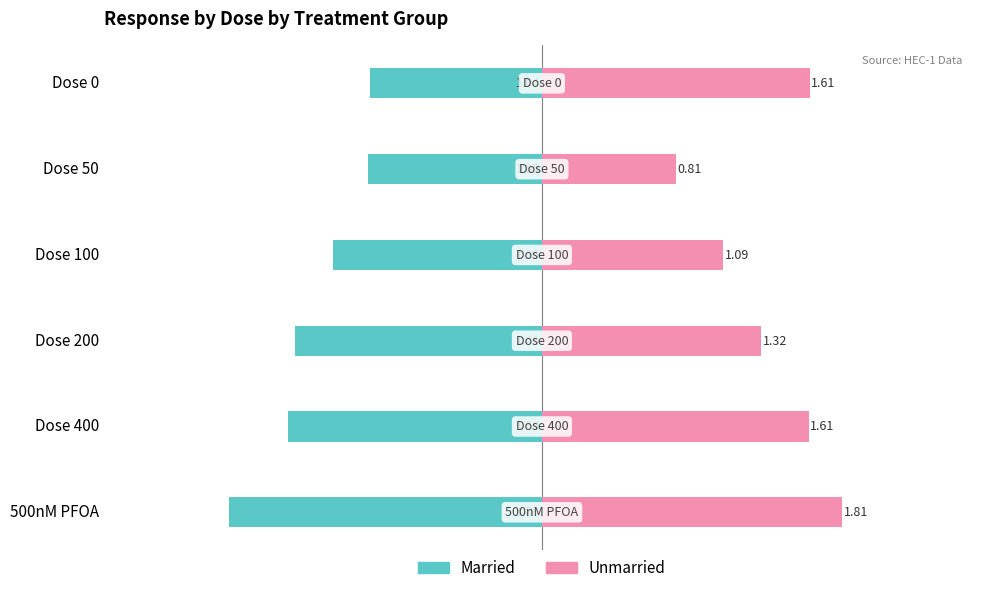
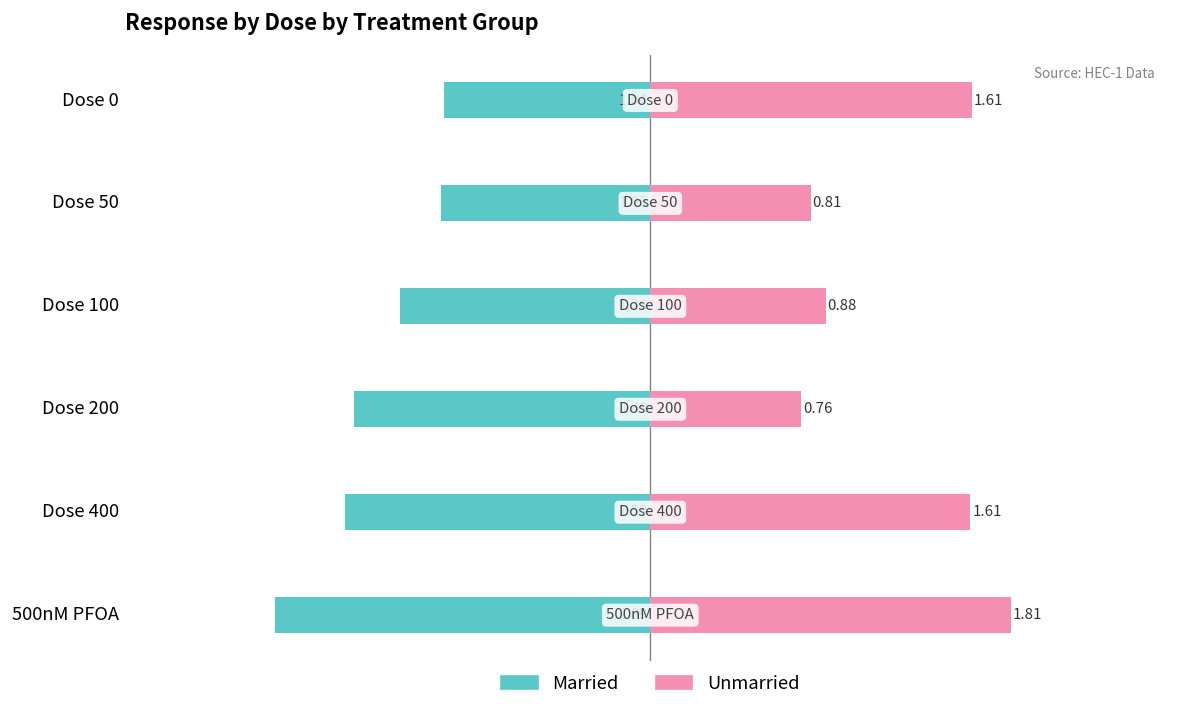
  {
    "Unmarried": {
      "Dose 0": 1.61,
      "Dose 50": 0.81,
-     "Dose 100": 1.09,
-     "Dose 200": 1.32,
+     "Dose 100": 0.88,
+     "Dose 200": 0.76,
      "Dose 400": 1.61,
      "500nM PFOA": 1.81
    }
  }
